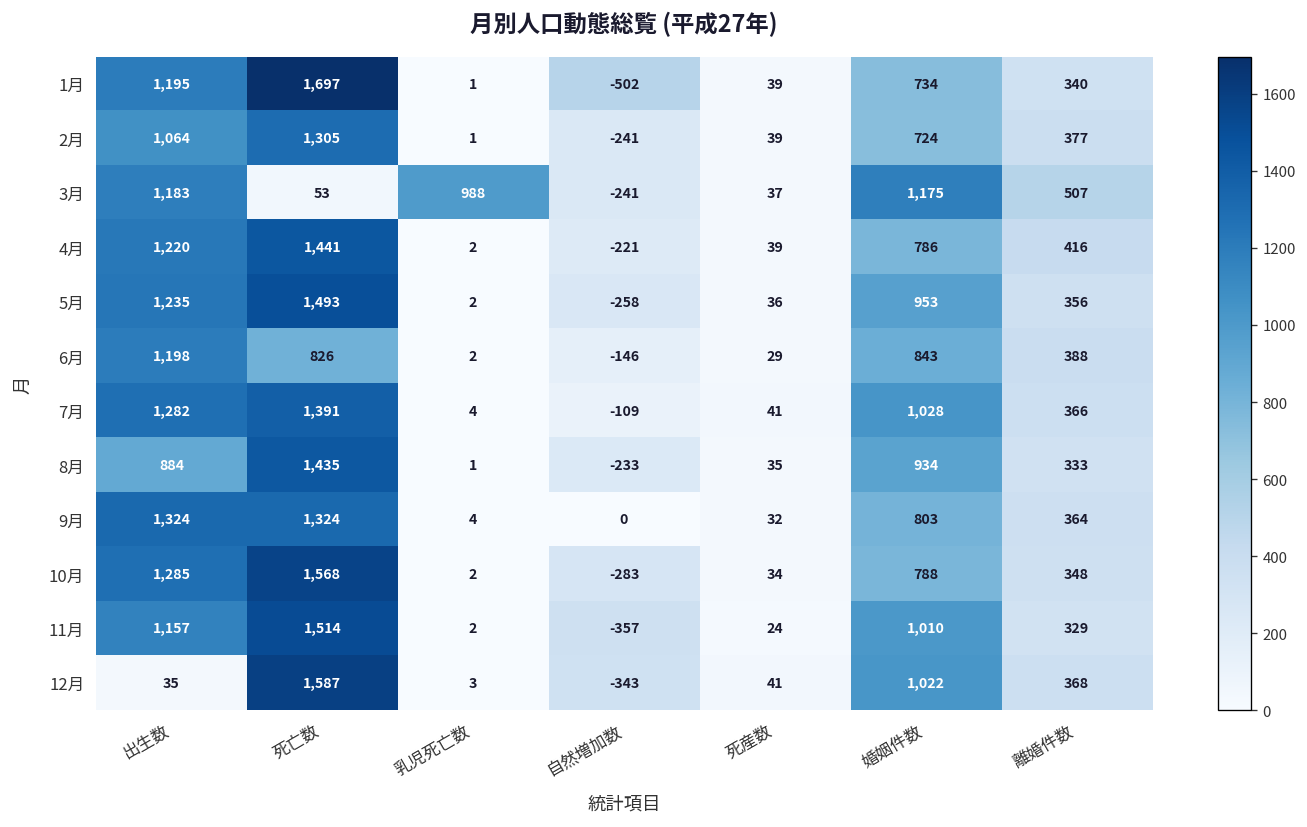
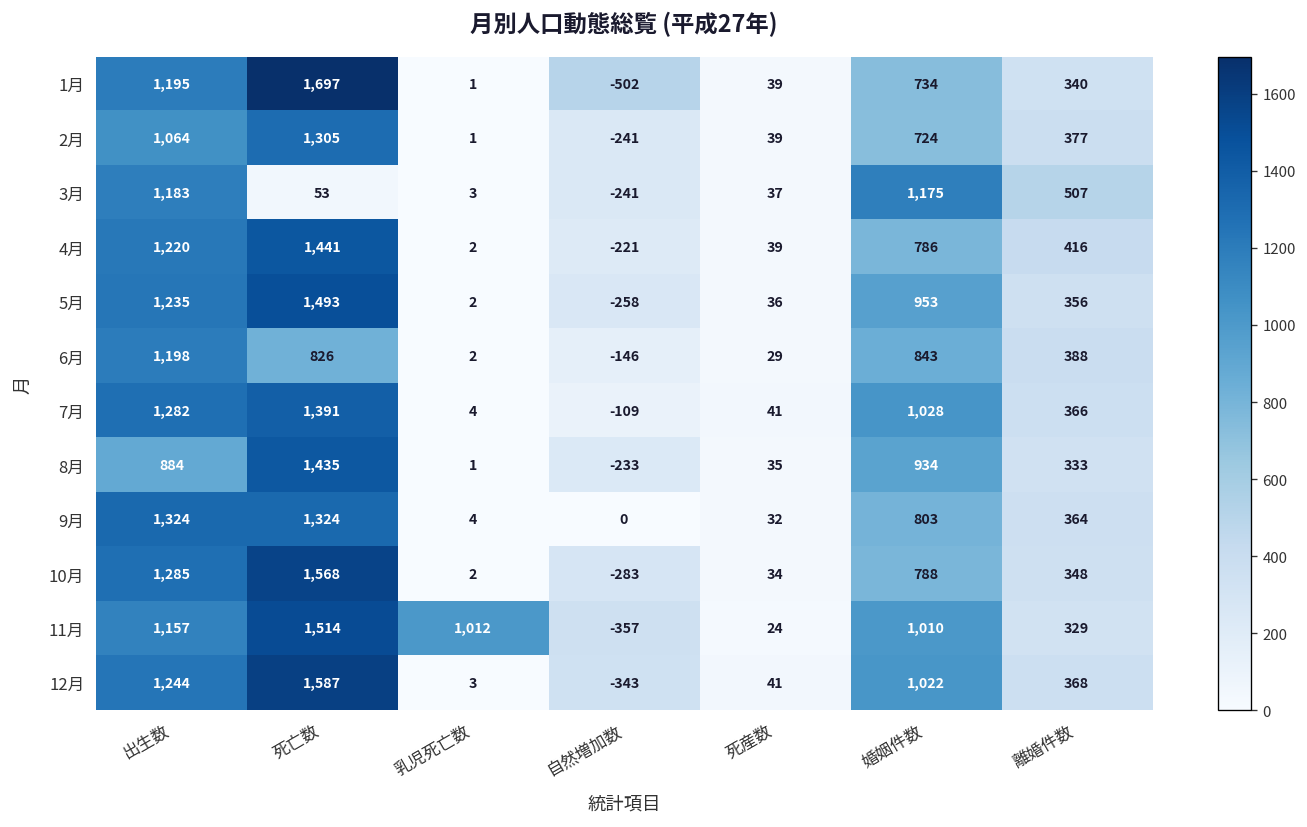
  {
    "1月": {
      "出生数": "1,195",
      "死亡数": "1,697",
      "乳児死亡数": "1",
      "自然増加数": "-502",
      "死産数": "39",
      "婚姻件数": "734",
      "離婚件数": "340"
    },
    "2月": {
      "出生数": "1,064",
      "死亡数": "1,305",
      "乳児死亡数": "1",
      "自然増加数": "-241",
      "死産数": "39",
      "婚姻件数": "724",
      "離婚件数": "377"
    },
    "3月": {
      "出生数": "1,183",
      "死亡数": "53",
-     "乳児死亡数": "988",
+     "乳児死亡数": "3",
      "自然増加数": "-241",
      "死産数": "37",
      "婚姻件数": "1,175",
      "離婚件数": "507"
    },
    "4月": {
      "出生数": "1,220",
      "死亡数": "1,441",
      "乳児死亡数": "2",
      "自然増加数": "-221",
      "死産数": "39",
      "婚姻件数": "786",
      "離婚件数": "416"
    },
    "5月": {
      "出生数": "1,235",
      "死亡数": "1,493",
      "乳児死亡数": "2",
      "自然増加数": "-258",
      "死産数": "36",
      "婚姻件数": "953",
      "離婚件数": "356"
    },
    "6月": {
      "出生数": "1,198",
      "死亡数": "826",
      "乳児死亡数": "2",
      "自然増加数": "-146",
      "死産数": "29",
      "婚姻件数": "843",
      "離婚件数": "388"
    },
    "7月": {
      "出生数": "1,282",
      "死亡数": "1,391",
      "乳児死亡数": "4",
      "自然増加数": "-109",
      "死産数": "41",
      "婚姻件数": "1,028",
      "離婚件数": "366"
    },
    "8月": {
      "出生数": "884",
      "死亡数": "1,435",
      "乳児死亡数": "1",
      "自然増加数": "-233",
      "死産数": "35",
      "婚姻件数": "934",
      "離婚件数": "333"
    },
    "9月": {
      "出生数": "1,324",
      "死亡数": "1,324",
      "乳児死亡数": "4",
      "自然増加数": "0",
      "死産数": "32",
      "婚姻件数": "803",
      "離婚件数": "364"
    },
    "10月": {
      "出生数": "1,285",
      "死亡数": "1,568",
      "乳児死亡数": "2",
      "自然増加数": "-283",
      "死産数": "34",
      "婚姻件数": "788",
      "離婚件数": "348"
    },
    "11月": {
      "出生数": "1,157",
      "死亡数": "1,514",
-     "乳児死亡数": "2",
+     "乳児死亡数": "1,012",
      "自然増加数": "-357",
      "死産数": "24",
      "婚姻件数": "1,010",
      "離婚件数": "329"
    },
    "12月": {
-     "出生数": "35",
+     "出生数": "1,244",
      "死亡数": "1,587",
      "乳児死亡数": "3",
      "自然増加数": "-343",
      "死産数": "41",
      "婚姻件数": "1,022",
      "離婚件数": "368"
    }
  }
